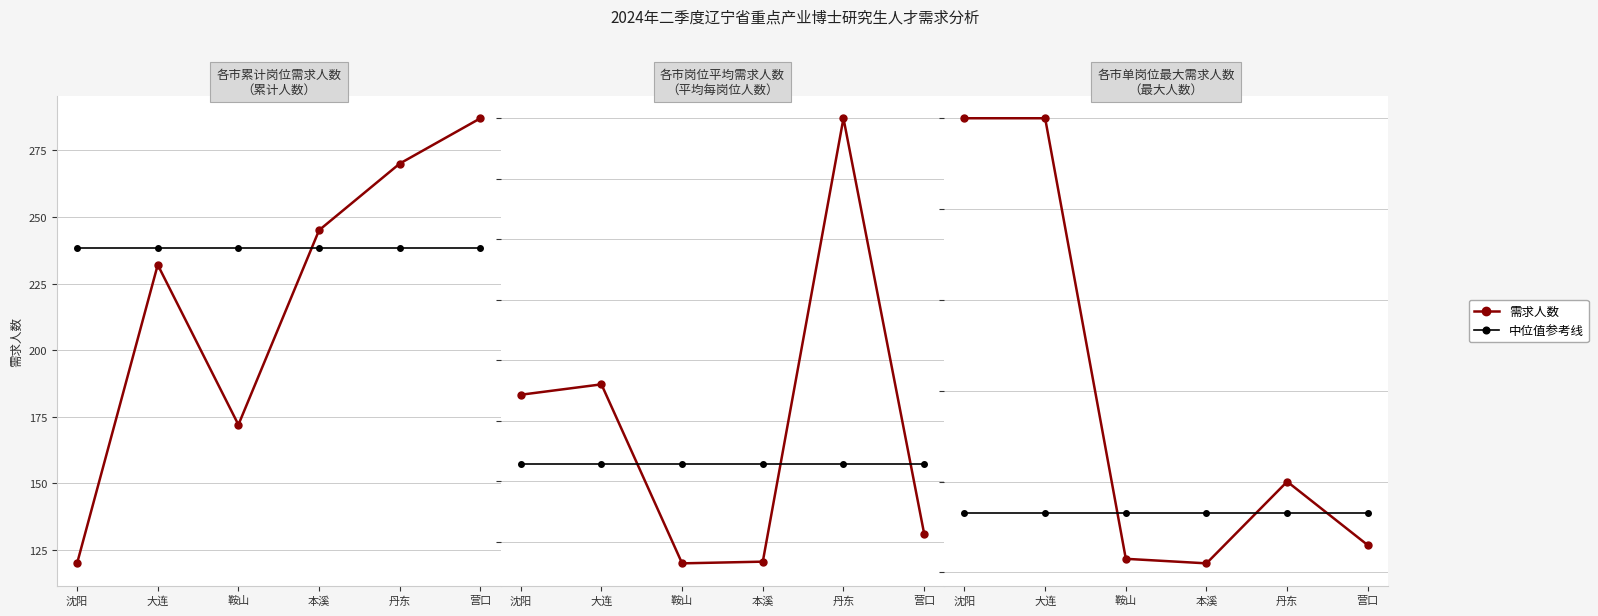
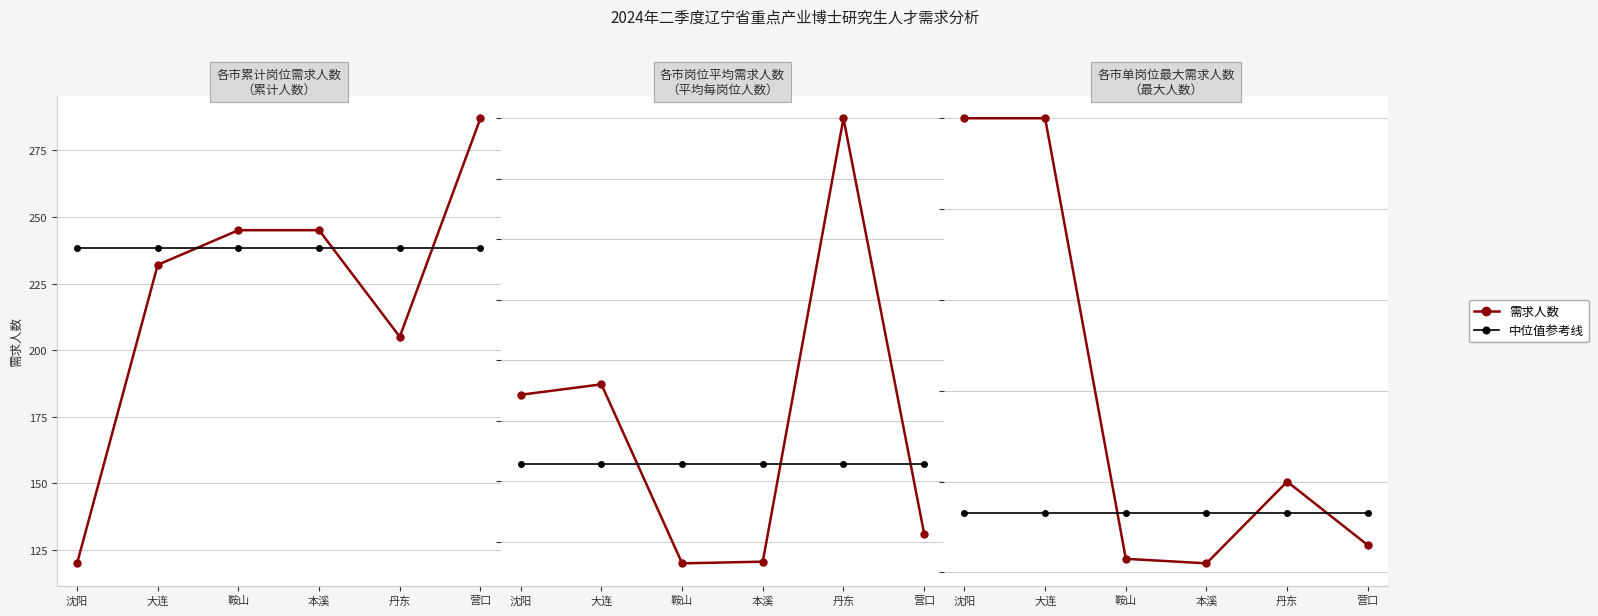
  {
    "各市累计岗位需求人数 （累计人数）": {
      "需求人数": {
        "沈阳": 120,
        "大连": 232,
-       "鞍山": 172,
+       "鞍山": 245,
        "本溪": 245,
-       "丹东": 270,
+       "丹东": 205,
        "营口": 287
      },
      "中位值参考线": {
        "沈阳": 239,
        "大连": 239,
        "鞍山": 239,
        "本溪": 239,
        "丹东": 239,
        "营口": 239
      }
    }
  }
